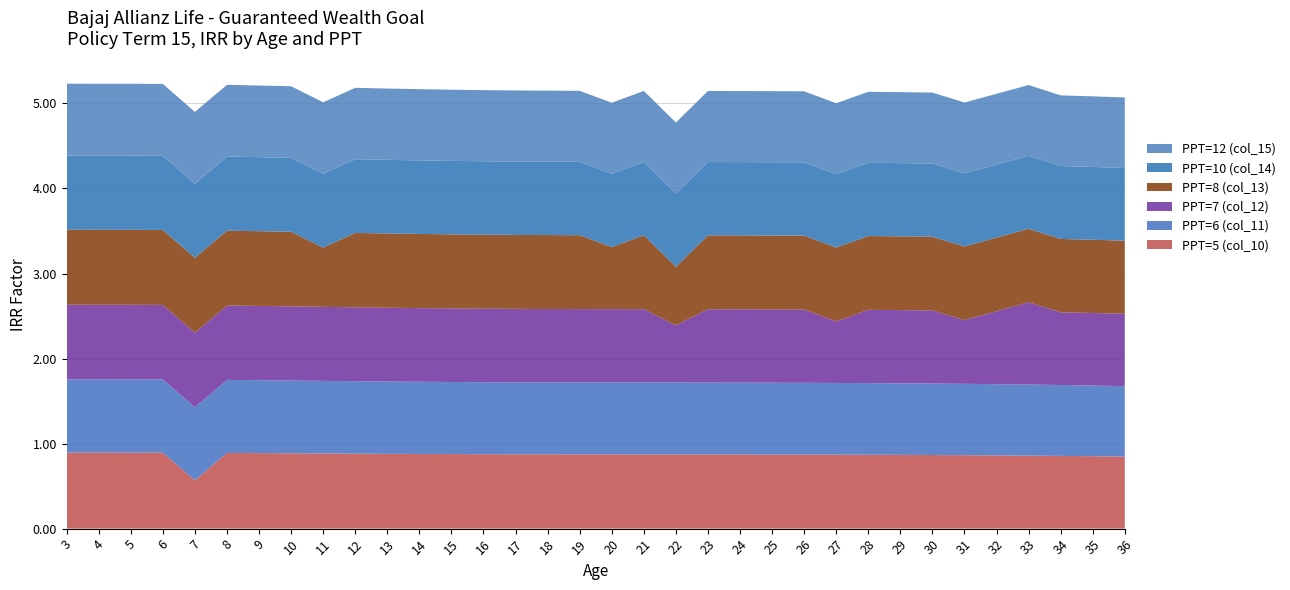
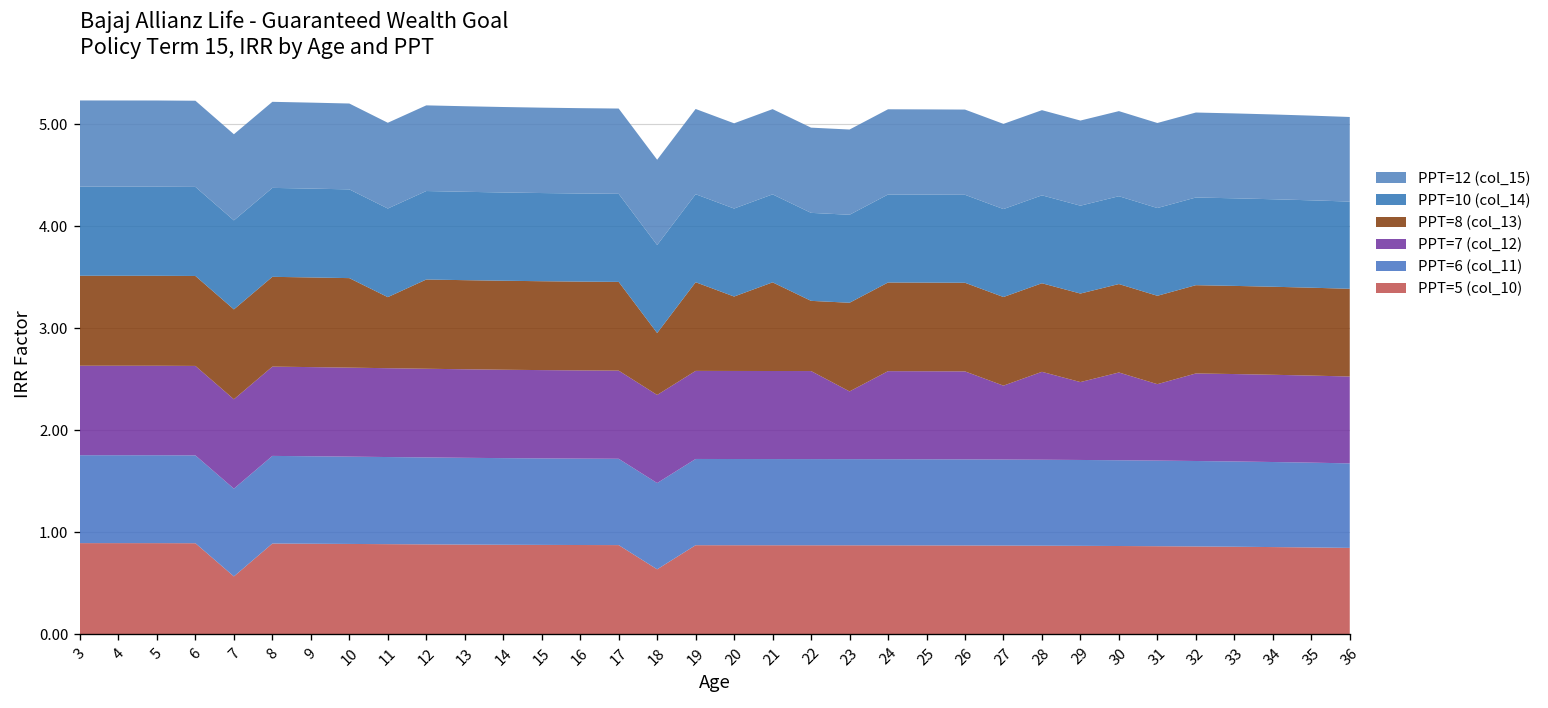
  {
    "PPT=5 (col_10)": {
      "3": 0.9,
      "4": 0.9,
      "5": 0.9,
      "6": 0.9,
      "7": 0.6,
      "8": 0.9,
      "9": 0.9,
      "10": 0.9,
      "11": 0.9,
      "12": 0.9,
      "13": 0.9,
      "14": 0.9,
      "15": 0.9,
      "16": 0.9,
      "17": 0.9,
-     "18": 0.9,
+     "18": 0.6,
      "19": 0.9,
      "20": 0.9,
      "21": 0.9,
      "22": 0.9,
      "23": 0.9,
      "24": 0.9,
      "25": 0.9,
      "26": 0.9,
      "27": 0.9,
      "28": 0.9,
      "29": 0.9,
      "30": 0.9,
      "31": 0.9,
      "32": 0.9,
      "33": 0.9,
      "34": 0.9,
      "35": 0.9,
      "36": 0.8
    },
    "PPT=7 (col_12)": {
      "3": 0.9,
      "4": 0.9,
      "5": 0.9,
      "6": 0.9,
      "7": 0.9,
      "8": 0.9,
      "9": 0.9,
      "10": 0.9,
      "11": 0.9,
      "12": 0.9,
      "13": 0.9,
      "14": 0.9,
      "15": 0.9,
      "16": 0.9,
      "17": 0.9,
      "18": 0.9,
      "19": 0.9,
      "20": 0.9,
      "21": 0.9,
-     "22": 0.7,
-     "23": 0.9,
+     "22": 0.9,
+     "23": 0.7,
      "24": 0.9,
      "25": 0.9,
      "26": 0.9,
      "27": 0.7,
      "28": 0.9,
-     "29": 0.9,
+     "29": 0.8,
      "30": 0.9,
      "31": 0.7,
      "32": 0.9,
-     "33": 1.0,
+     "33": 0.9,
      "34": 0.9,
      "35": 0.9,
      "36": 0.9
    },
    "PPT=8 (col_13)": {
      "3": 0.9,
      "4": 0.9,
      "5": 0.9,
      "6": 0.9,
      "7": 0.9,
      "8": 0.9,
      "9": 0.9,
      "10": 0.9,
      "11": 0.7,
      "12": 0.9,
      "13": 0.9,
      "14": 0.9,
      "15": 0.9,
      "16": 0.9,
      "17": 0.9,
-     "18": 0.9,
+     "18": 0.6,
      "19": 0.9,
      "20": 0.7,
      "21": 0.9,
      "22": 0.7,
      "23": 0.9,
      "24": 0.9,
      "25": 0.9,
      "26": 0.9,
      "27": 0.9,
      "28": 0.9,
      "29": 0.9,
      "30": 0.9,
      "31": 0.9,
      "32": 0.9,
      "33": 0.9,
      "34": 0.9,
      "35": 0.9,
      "36": 0.9
    }
  }
